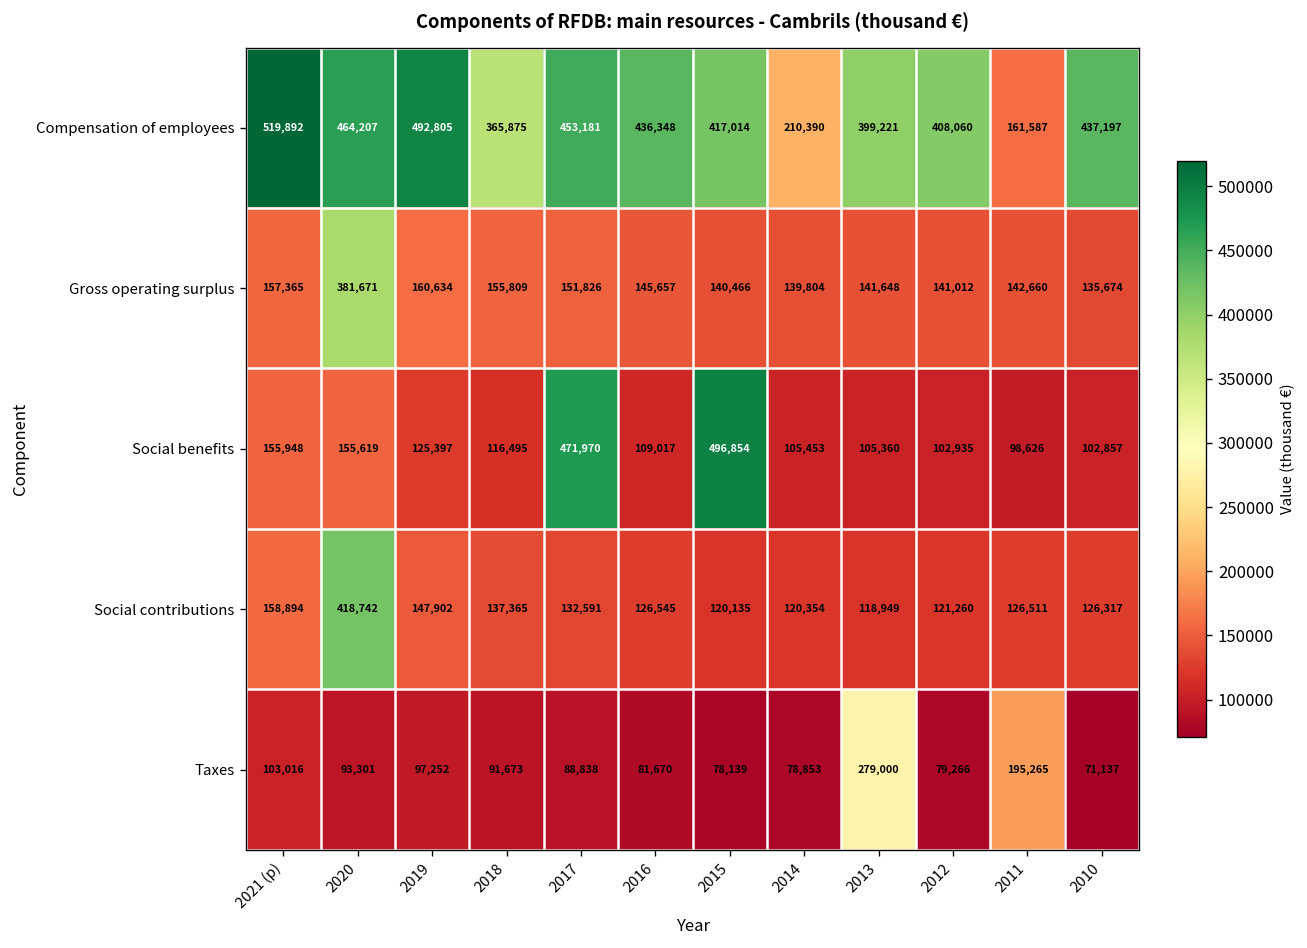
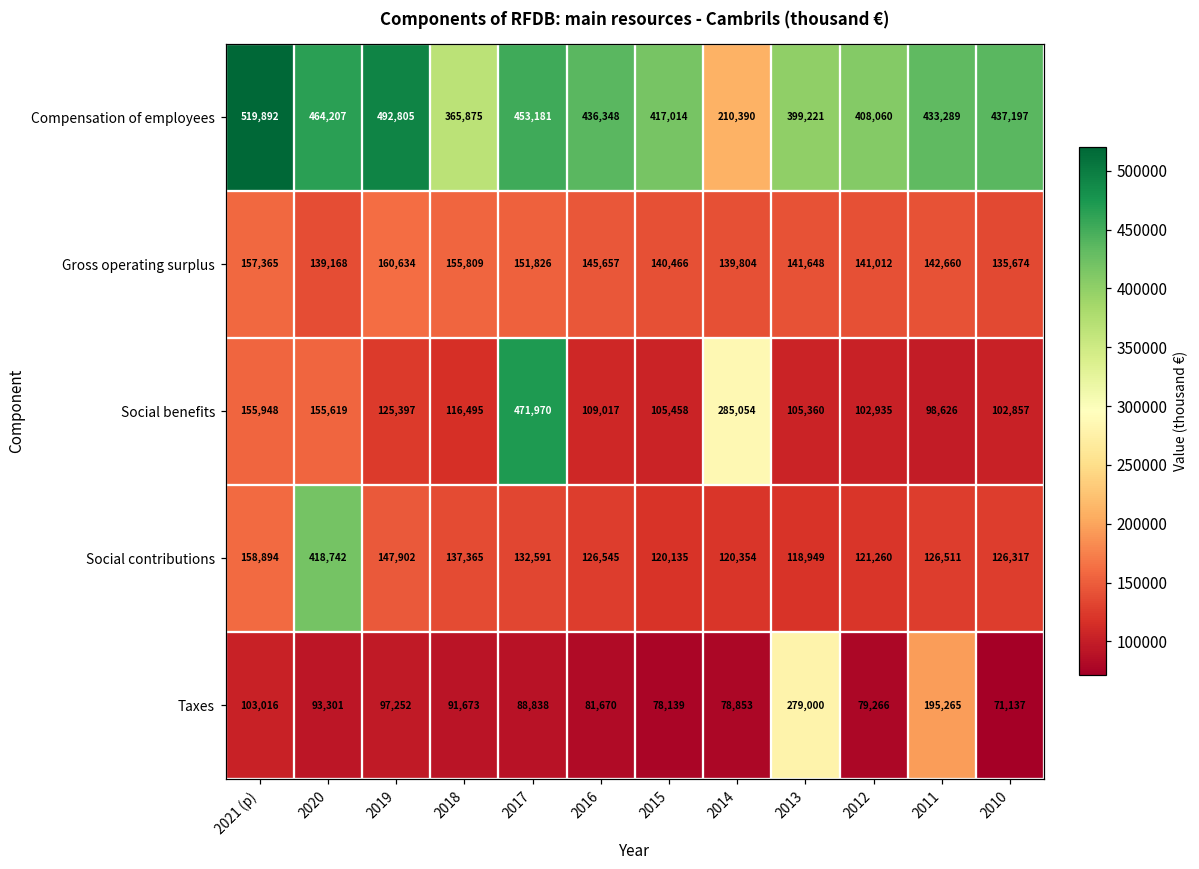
  {
    "Compensation of employees": {
      "2021 (p)": "519,892",
      "2020": "464,207",
      "2019": "492,805",
      "2018": "365,875",
      "2017": "453,181",
      "2016": "436,348",
      "2015": "417,014",
      "2014": "210,390",
      "2013": "399,221",
      "2012": "408,060",
-     "2011": "161,587",
+     "2011": "433,289",
      "2010": "437,197"
    },
    "Gross operating surplus": {
      "2021 (p)": "157,365",
-     "2020": "381,671",
+     "2020": "139,168",
      "2019": "160,634",
      "2018": "155,809",
      "2017": "151,826",
      "2016": "145,657",
      "2015": "140,466",
      "2014": "139,804",
      "2013": "141,648",
      "2012": "141,012",
      "2011": "142,660",
      "2010": "135,674"
    },
    "Social benefits": {
      "2021 (p)": "155,948",
      "2020": "155,619",
      "2019": "125,397",
      "2018": "116,495",
      "2017": "471,970",
      "2016": "109,017",
-     "2015": "496,854",
-     "2014": "105,453",
+     "2015": "105,458",
+     "2014": "285,054",
      "2013": "105,360",
      "2012": "102,935",
      "2011": "98,626",
      "2010": "102,857"
    },
    "Social contributions": {
      "2021 (p)": "158,894",
      "2020": "418,742",
      "2019": "147,902",
      "2018": "137,365",
      "2017": "132,591",
      "2016": "126,545",
      "2015": "120,135",
      "2014": "120,354",
      "2013": "118,949",
      "2012": "121,260",
      "2011": "126,511",
      "2010": "126,317"
    },
    "Taxes": {
      "2021 (p)": "103,016",
      "2020": "93,301",
      "2019": "97,252",
      "2018": "91,673",
      "2017": "88,838",
      "2016": "81,670",
      "2015": "78,139",
      "2014": "78,853",
      "2013": "279,000",
      "2012": "79,266",
      "2011": "195,265",
      "2010": "71,137"
    }
  }
